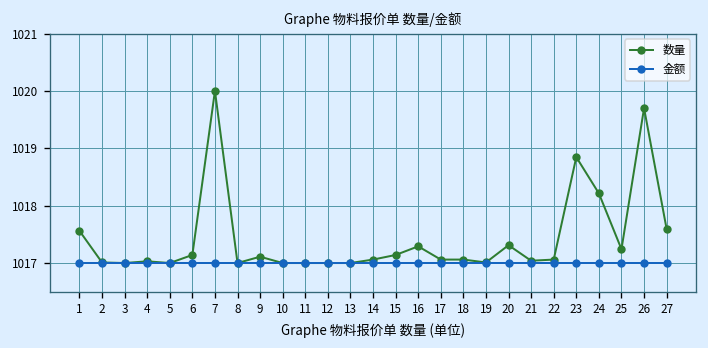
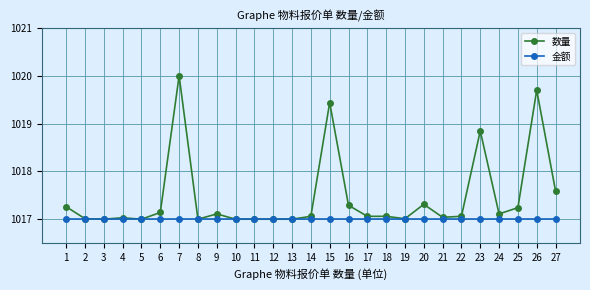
  {
    "数量": {
-     "1": 1017.6,
+     "1": 1017.3,
      "6": 1017.1,
      "7": 1020.0,
      "9": 1017.1,
      "14": 1017.1,
-     "15": 1017.1,
+     "15": 1019.4,
      "16": 1017.3,
      "17": 1017.1,
      "18": 1017.1,
      "20": 1017.3,
      "22": 1017.1,
      "23": 1018.8,
-     "24": 1018.2,
+     "24": 1017.1,
      "25": 1017.2,
      "26": 1019.7,
      "27": 1017.6
    },
    "金额": {
      "1": 1017.0,
      "6": 1017.0,
      "7": 1017.0,
      "9": 1017.0,
      "14": 1017.0,
      "15": 1017.0,
      "16": 1017.0,
      "17": 1017.0,
      "18": 1017.0,
      "20": 1017.0,
      "22": 1017.0,
      "23": 1017.0,
      "24": 1017.0,
      "25": 1017.0,
      "26": 1017.0,
      "27": 1017.0
    }
  }
